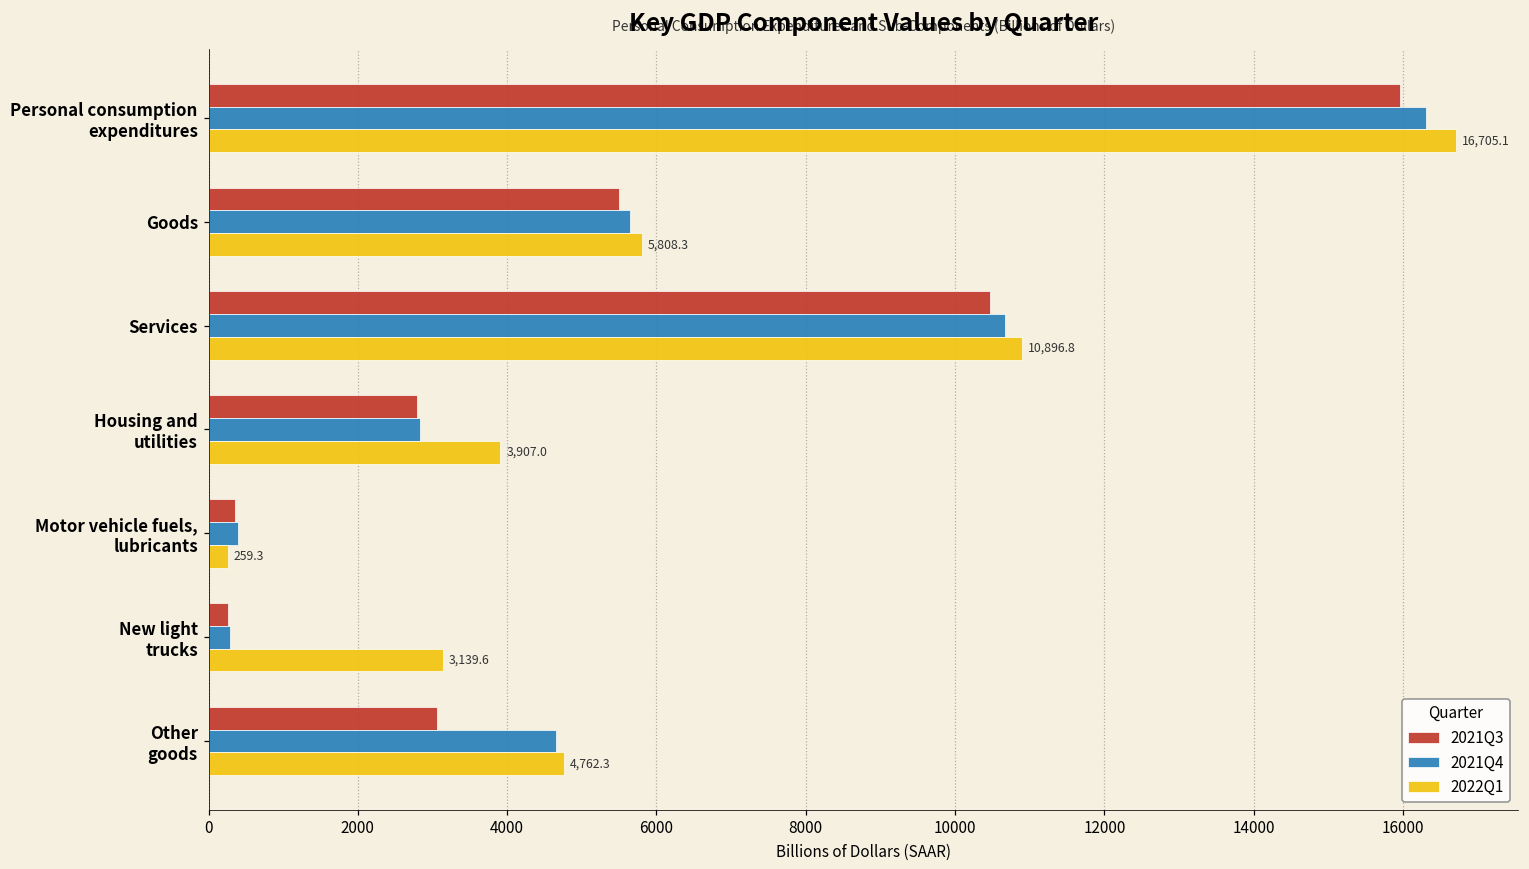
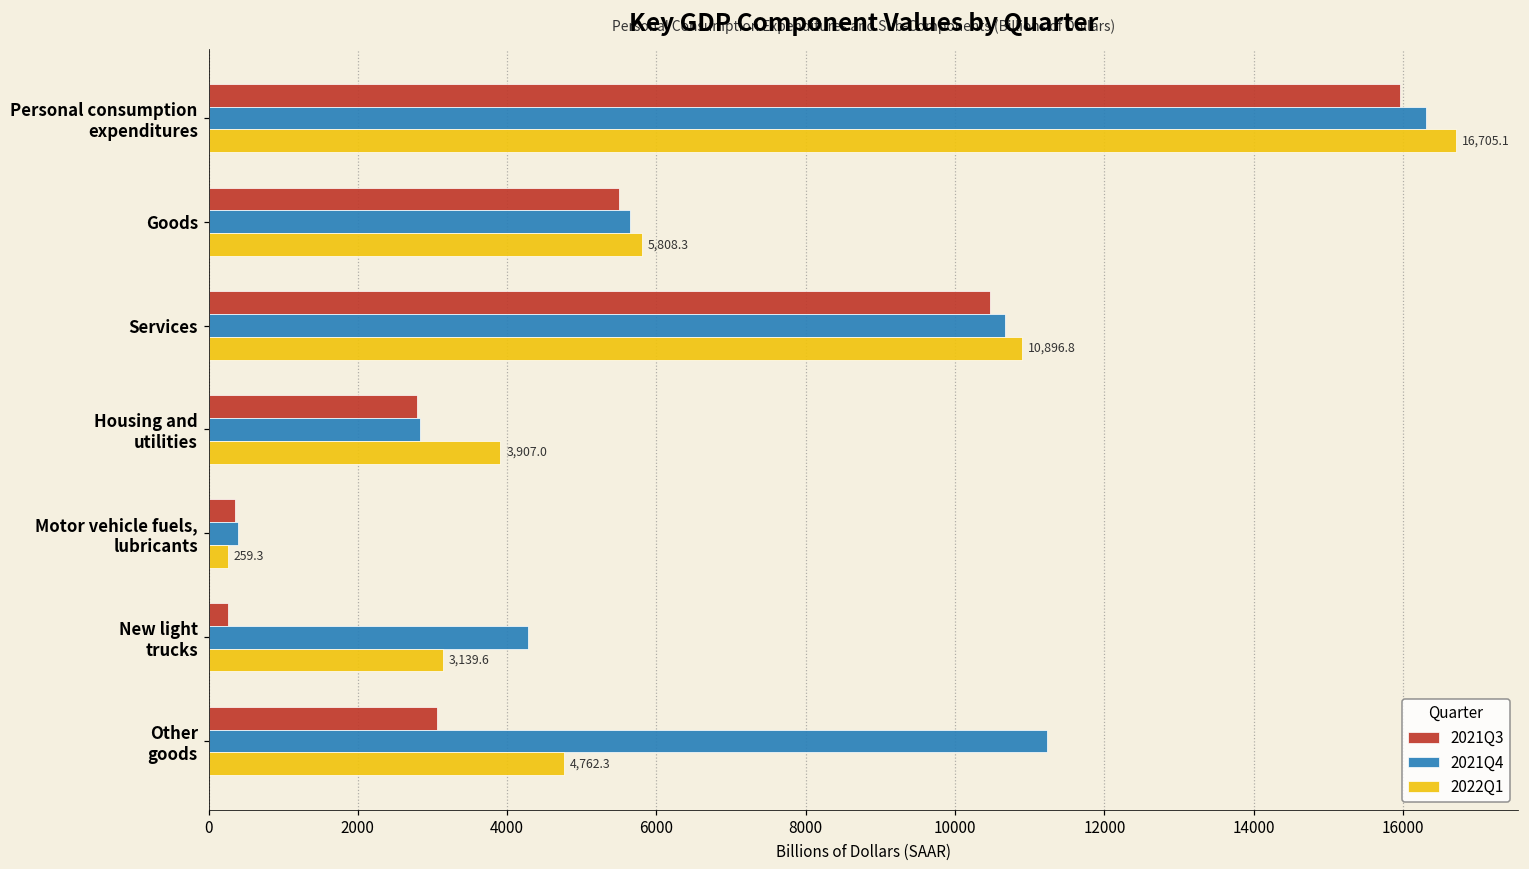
  {
    "2021Q3": {
      "Personal consumption expenditures": "16000",
      "Goods": "5500",
      "Services": "10500",
      "Housing and utilities": "2800",
      "Motor vehicle fuels, lubricants": "400",
      "New light trucks": "300",
      "Other goods": "3100"
    },
    "2021Q4": {
      "Personal consumption expenditures": "16300",
      "Goods": "5700",
      "Services": "10700",
      "Housing and utilities": "2800",
      "Motor vehicle fuels, lubricants": "400",
-     "New light trucks": "300",
-     "Other goods": "4700"
+     "New light trucks": "4300",
+     "Other goods": "11200"
    },
    "2022Q1": {
      "Personal consumption expenditures": "16,705.1",
      "Goods": "5,808.3",
      "Services": "10,896.8",
      "Housing and utilities": "3,907.0",
      "Motor vehicle fuels, lubricants": "259.3",
      "New light trucks": "3,139.6",
      "Other goods": "4,762.3"
    }
  }
